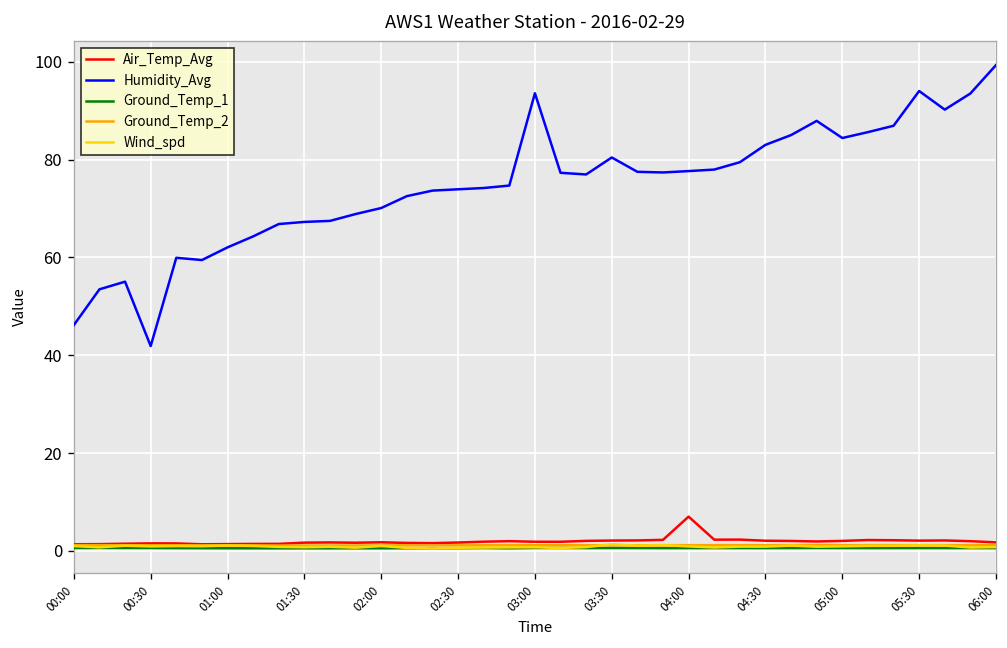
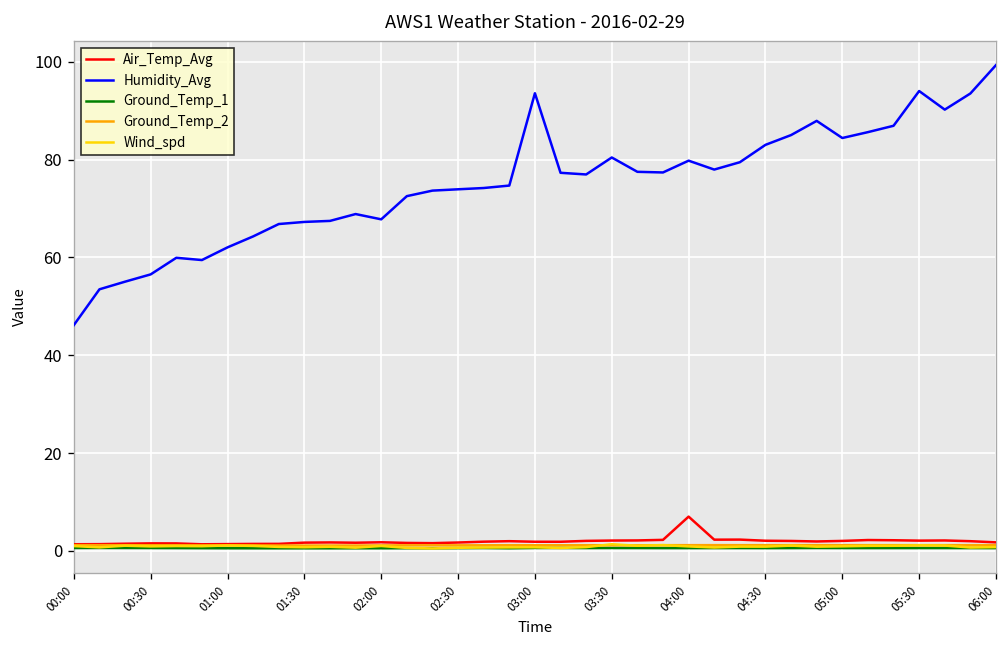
  {
    "Air_Temp_Avg": {
      "02:00": 2,
      "03:00": 2,
      "03:30": 2,
      "04:00": 7,
      "04:30": 2,
      "05:00": 2,
      "05:30": 2
    },
    "Humidity_Avg": {
      "00:00": 46,
-     "00:30": 42,
+     "00:30": 57,
      "01:00": 62,
      "01:30": 67,
-     "02:00": 70,
+     "02:00": 68,
      "02:30": 74,
      "03:00": 94,
      "03:30": 80,
-     "04:00": 78,
+     "04:00": 80,
      "04:30": 83,
      "05:00": 84,
      "05:30": 94,
      "06:00": 99
    }
  }
